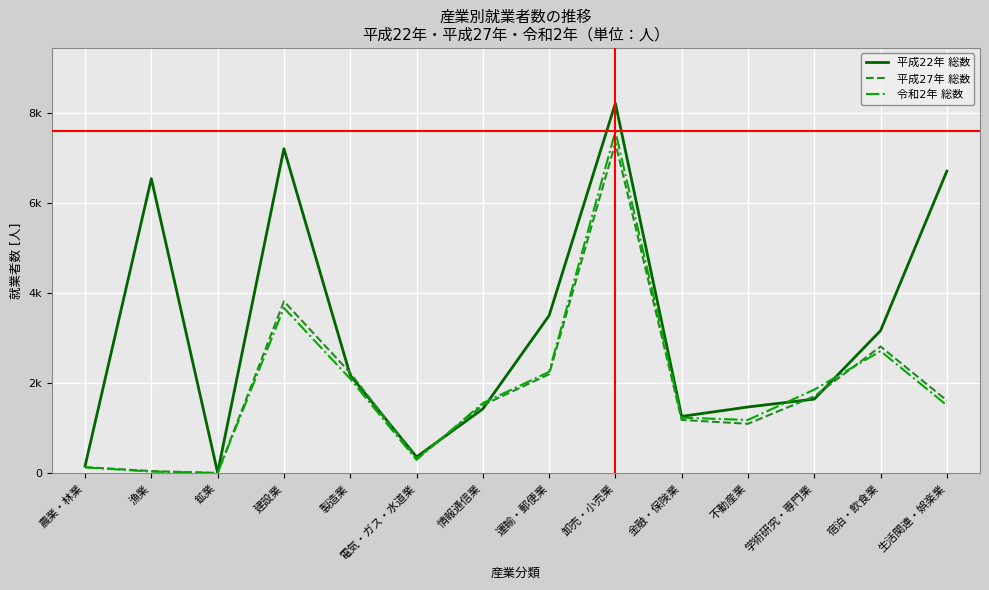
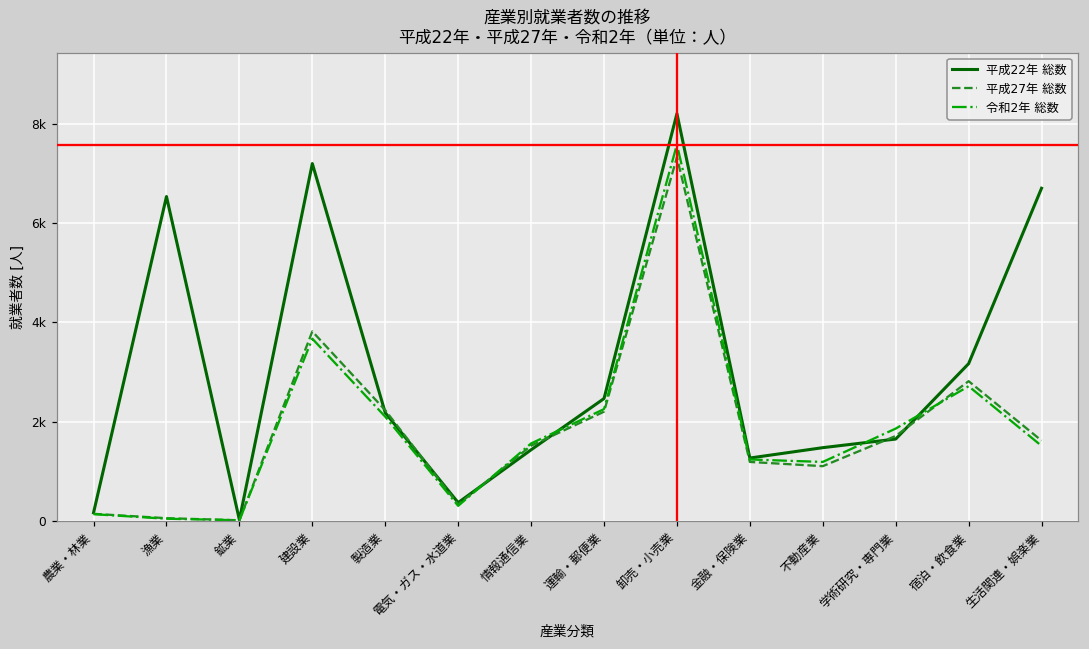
  {
    "平成22年 総数": {
      "漁業": 6500,
      "建設業": 7200,
      "情報通信業": 1400,
-     "運輸・郵便業": 3500,
+     "運輸・郵便業": 2500,
      "卸売・小売業": 8200,
      "不動産業": 1500,
      "学術研究・専門業": 1600,
      "宿泊・飲食業": 3200,
      "生活関連・娯楽業": 6700
    }
  }
